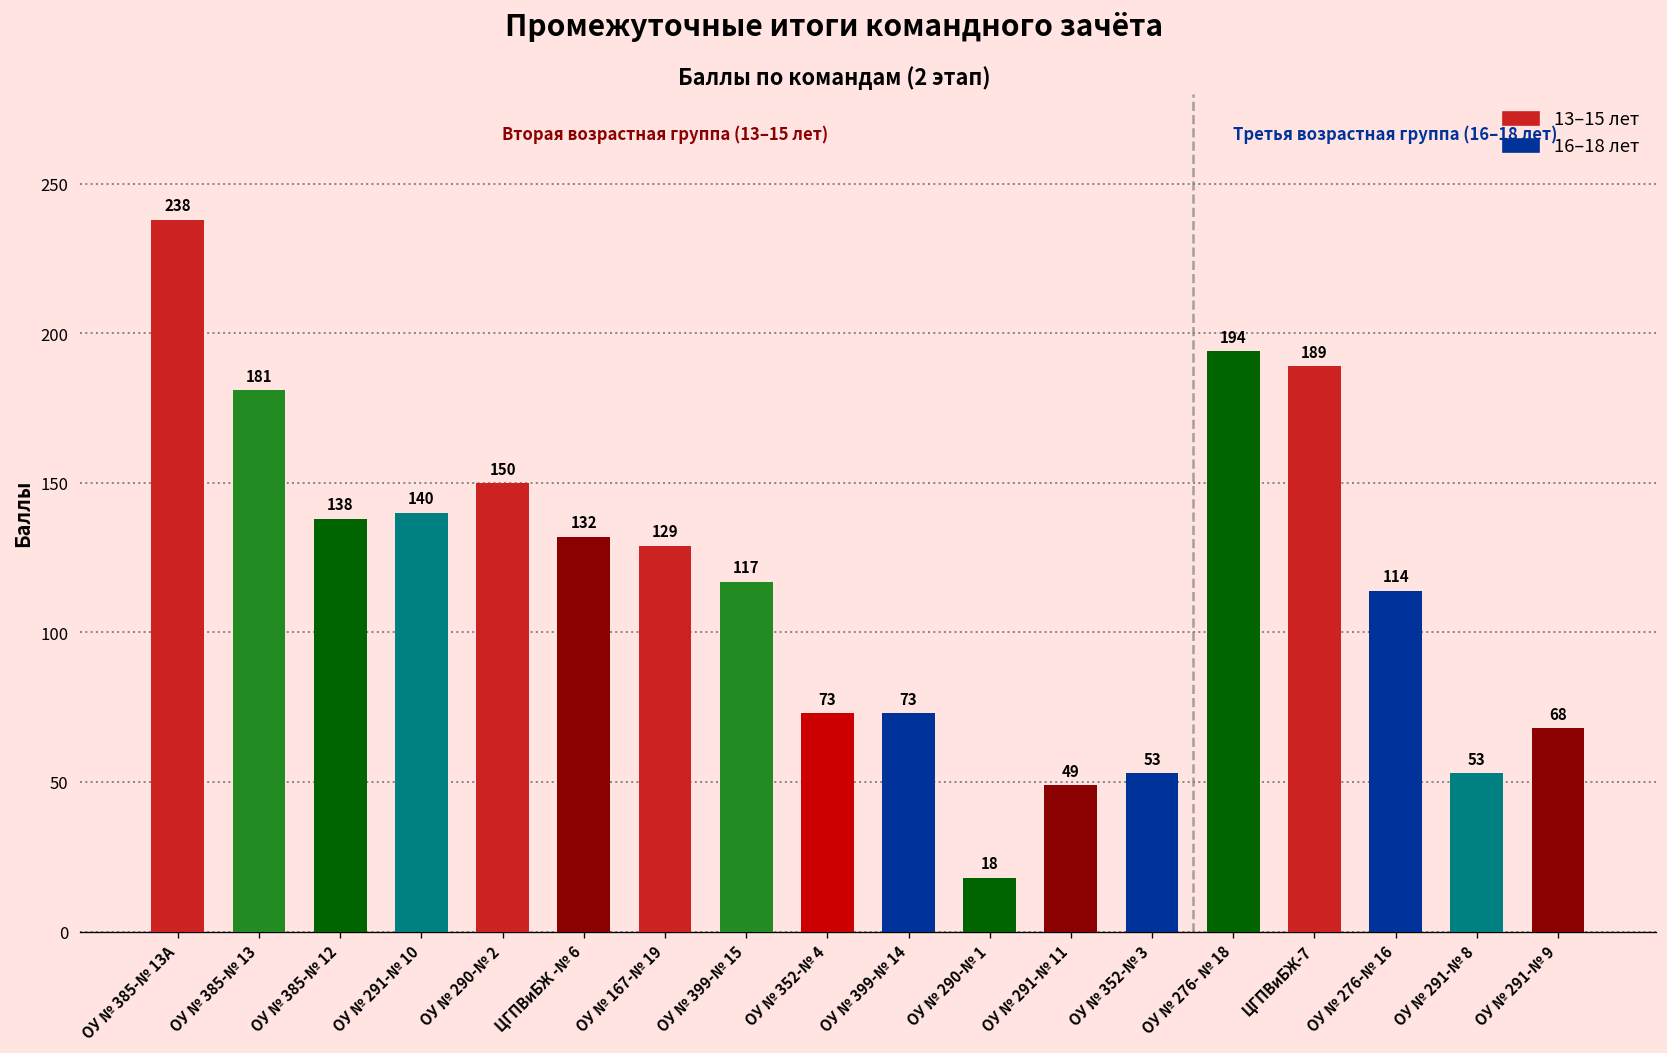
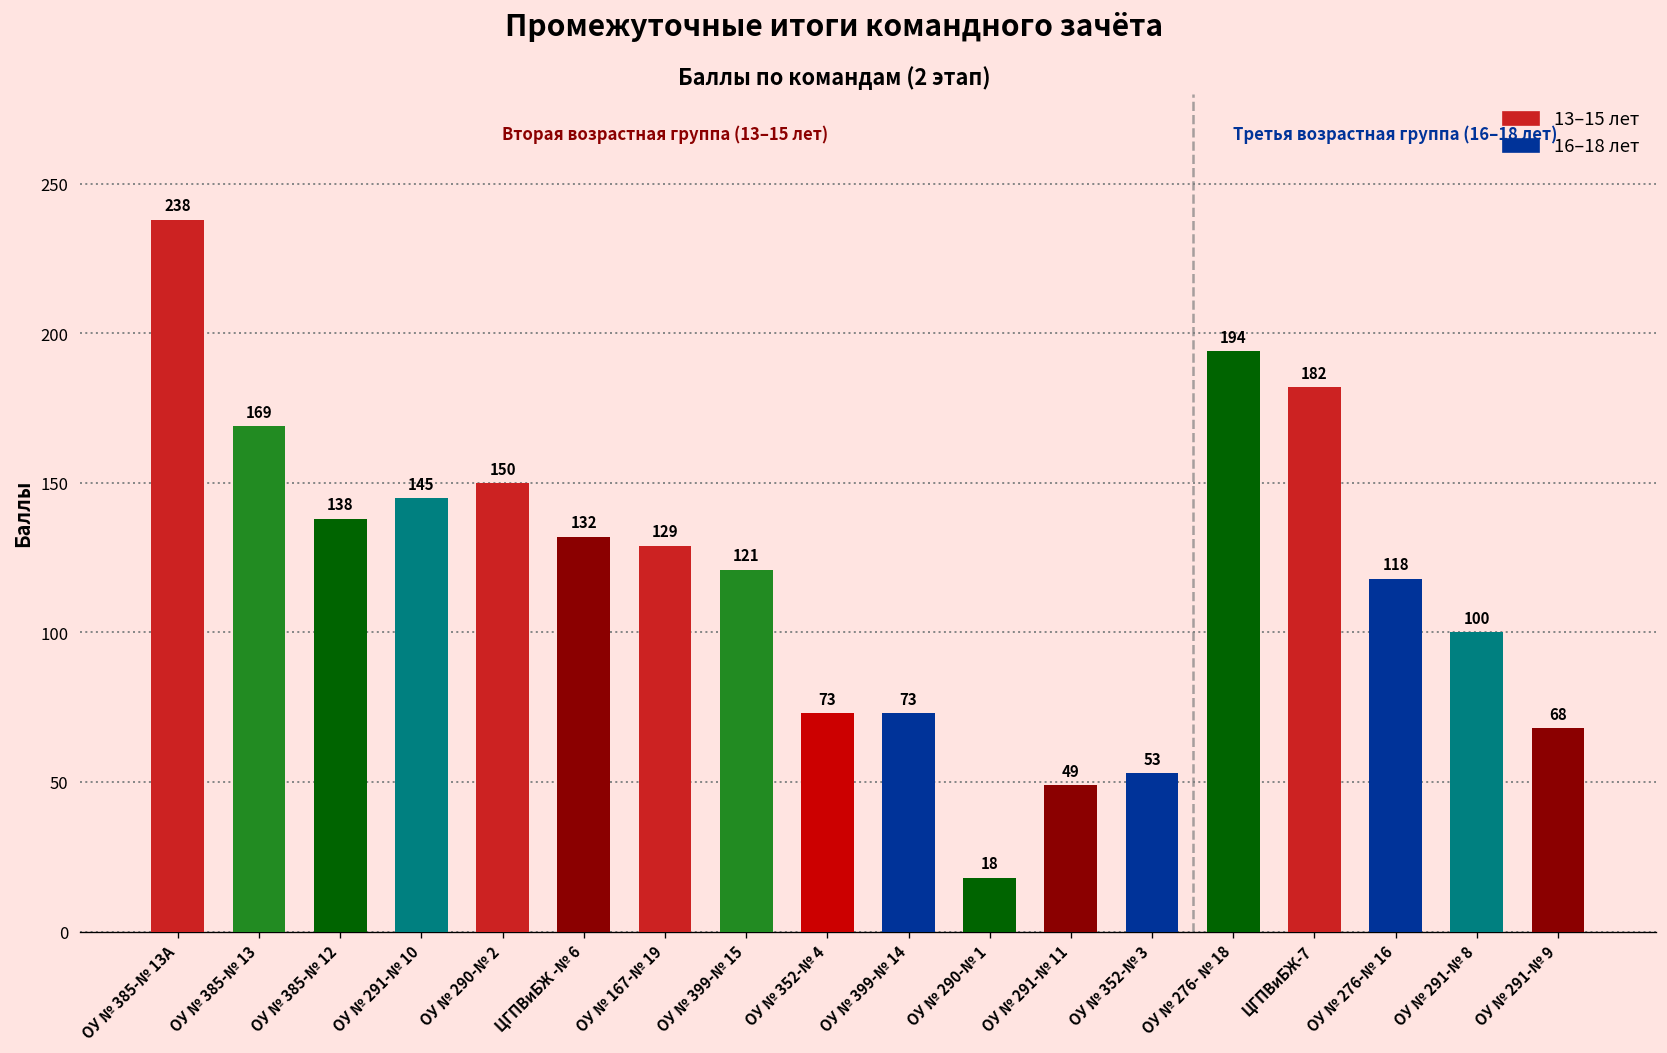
  {
    "ОУ № 385-№ 13А": 238,
-   "ОУ № 385-№ 13": 181,
+   "ОУ № 385-№ 13": 169,
    "ОУ № 385-№ 12": 138,
-   "ОУ № 291-№ 10": 140,
+   "ОУ № 291-№ 10": 145,
    "ОУ № 290-№ 2": 150,
    "ЦГПВиБЖ -№ 6": 132,
    "ОУ № 167-№ 19": 129,
-   "ОУ № 399-№ 15": 117,
+   "ОУ № 399-№ 15": 121,
    "ОУ № 352-№ 4": 73,
    "ОУ № 399-№ 14": 73,
    "ОУ № 290-№ 1": 18,
    "ОУ № 291-№ 11": 49,
    "ОУ № 352-№ 3": 53,
    "ОУ № 276- № 18": 194,
-   "ЦГПВиБЖ-7": 189,
-   "ОУ № 276-№ 16": 114,
-   "ОУ № 291-№ 8": 53,
+   "ЦГПВиБЖ-7": 182,
+   "ОУ № 276-№ 16": 118,
+   "ОУ № 291-№ 8": 100,
    "ОУ № 291-№ 9": 68
  }
